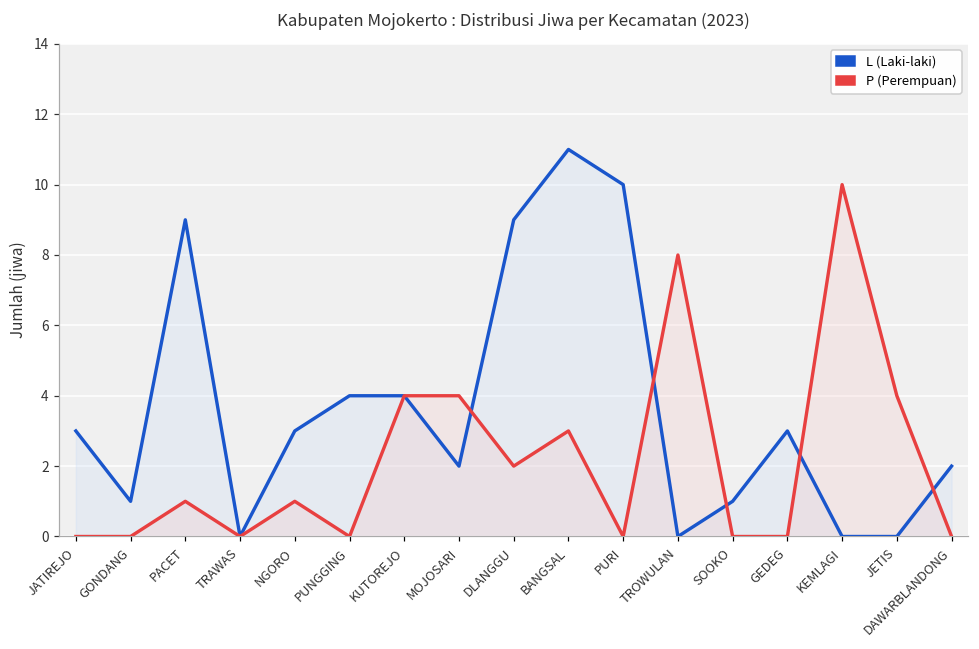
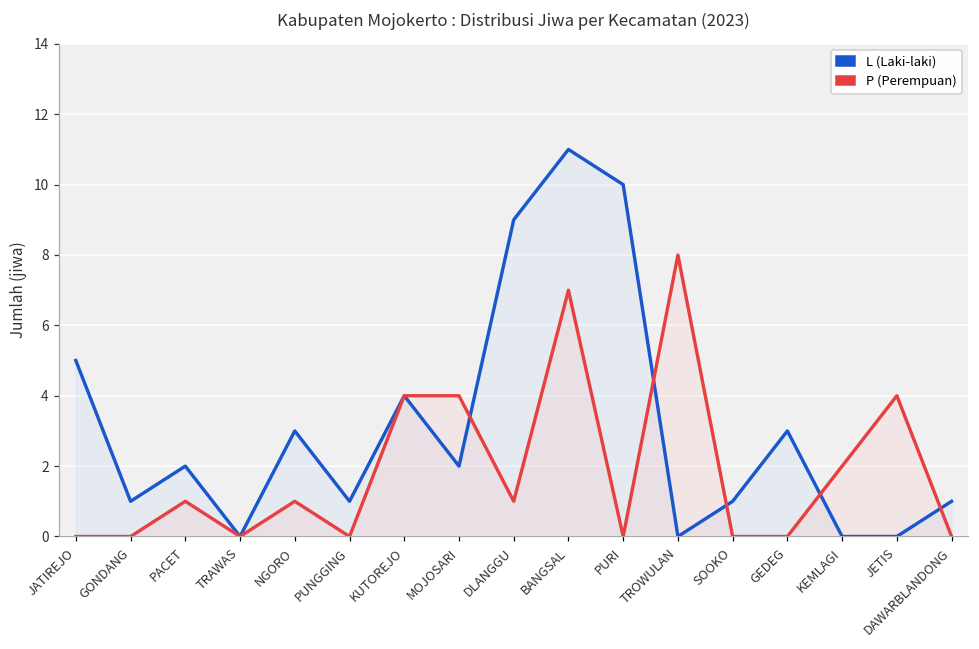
  {
    "L (Laki-laki)": {
-     "JATIREJO": 3,
+     "JATIREJO": 5,
      "GONDANG": 1,
-     "PACET": 9,
+     "PACET": 2,
      "NGORO": 3,
-     "PUNGGING": 4,
+     "PUNGGING": 1,
      "MOJOSARI": 2,
      "DLANGGU": 9,
      "BANGSAL": 11,
      "PURI": 10,
      "TROWULAN": 0,
      "SOOKO": 1,
      "GEDEG": 3,
      "KEMLAGI": 0,
      "JETIS": 0,
-     "DAWARBLANDONG": 2
+     "DAWARBLANDONG": 1
    },
    "P (Perempuan)": {
      "JATIREJO": 0,
      "GONDANG": 0,
      "PACET": 1,
      "NGORO": 1,
      "PUNGGING": 0,
      "MOJOSARI": 4,
-     "DLANGGU": 2,
-     "BANGSAL": 3,
+     "DLANGGU": 1,
+     "BANGSAL": 7,
      "PURI": 0,
      "TROWULAN": 8,
      "SOOKO": 0,
      "GEDEG": 0,
-     "KEMLAGI": 10,
+     "KEMLAGI": 2,
      "JETIS": 4,
      "DAWARBLANDONG": 0
    }
  }
